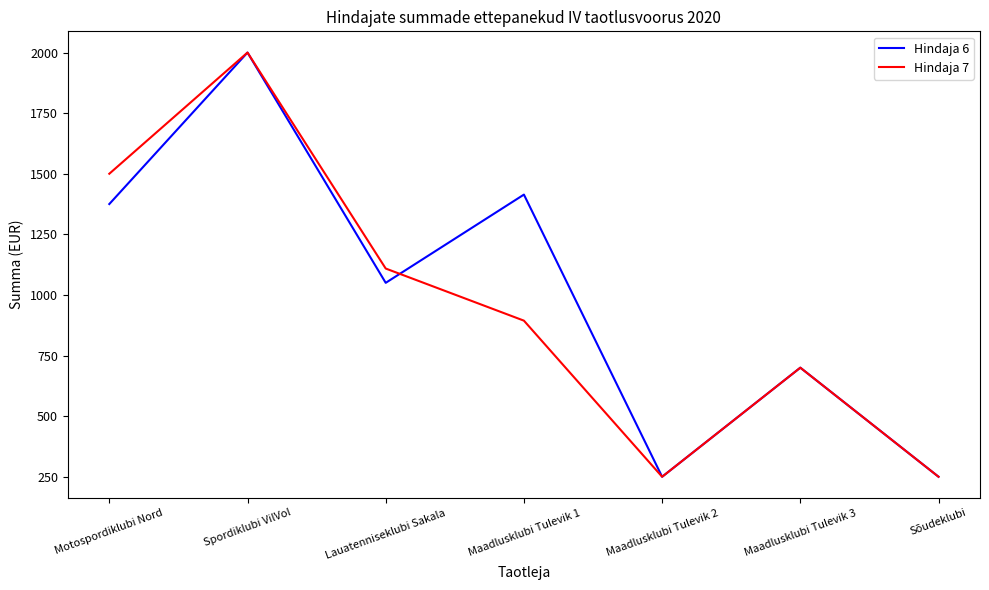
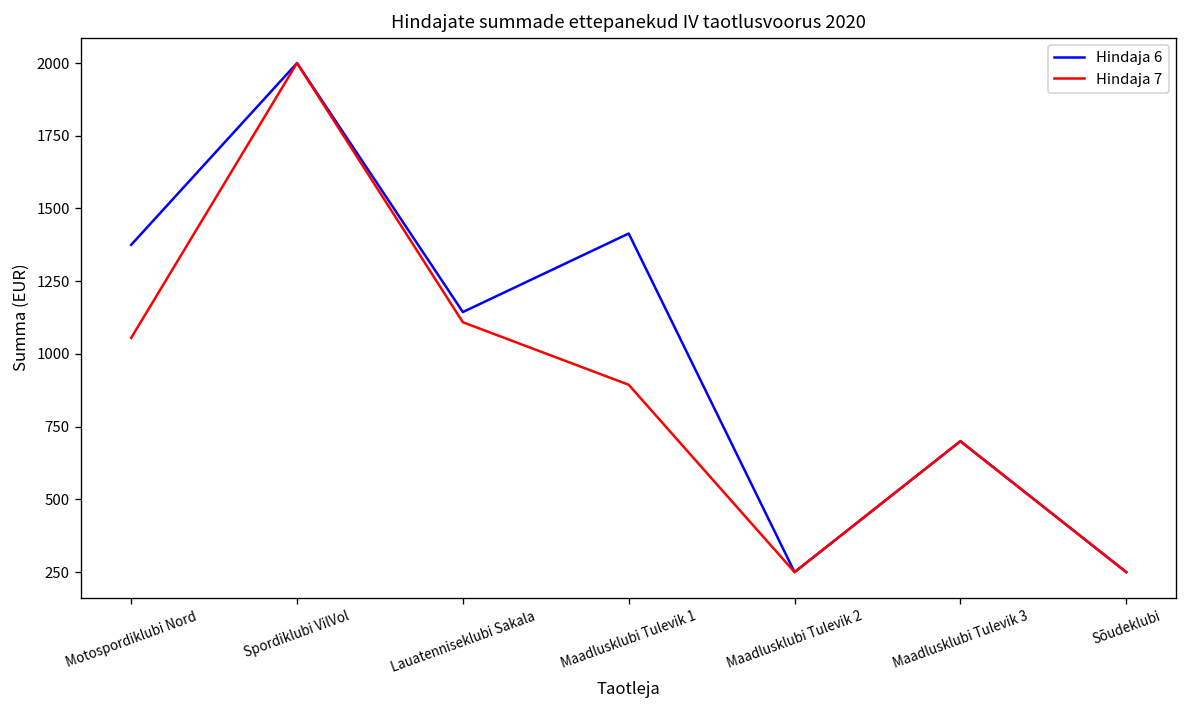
  {
    "Hindaja 6": {
      "Motospordiklubi Nord": 1380,
-     "Lauatenniseklubi Sakala": 1050,
+     "Lauatenniseklubi Sakala": 1140,
      "Maadlusklubi Tulevik 1": 1410
    },
    "Hindaja 7": {
-     "Motospordiklubi Nord": 1500,
+     "Motospordiklubi Nord": 1060,
      "Lauatenniseklubi Sakala": 1110,
      "Maadlusklubi Tulevik 1": 890
    }
  }
